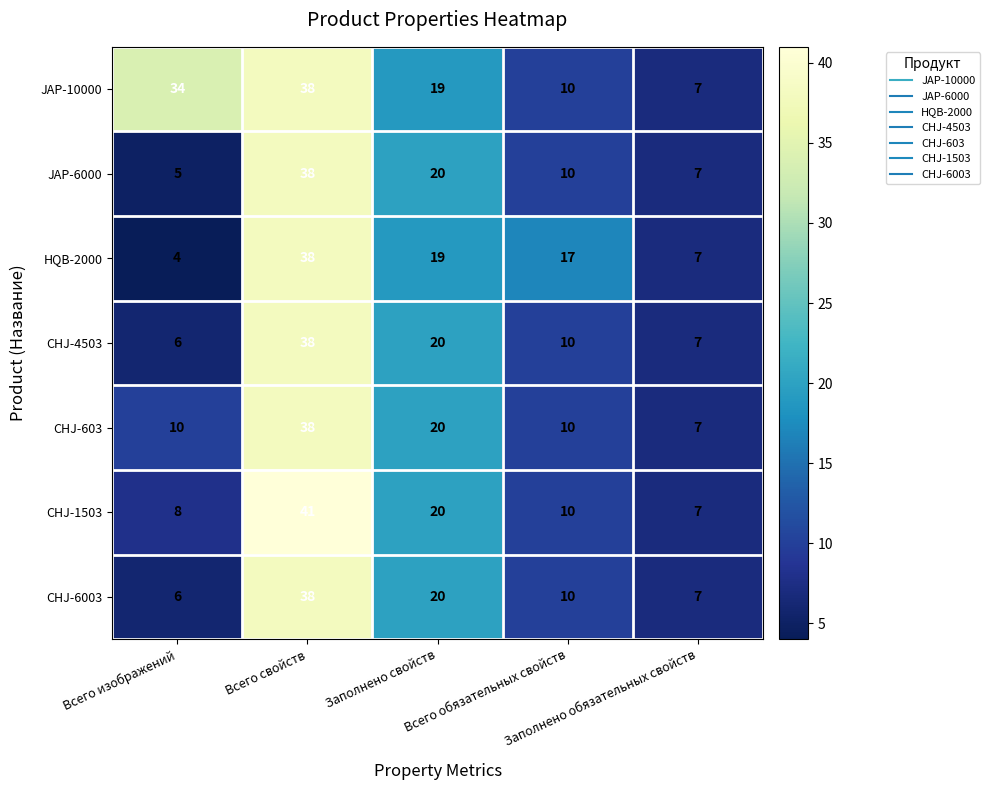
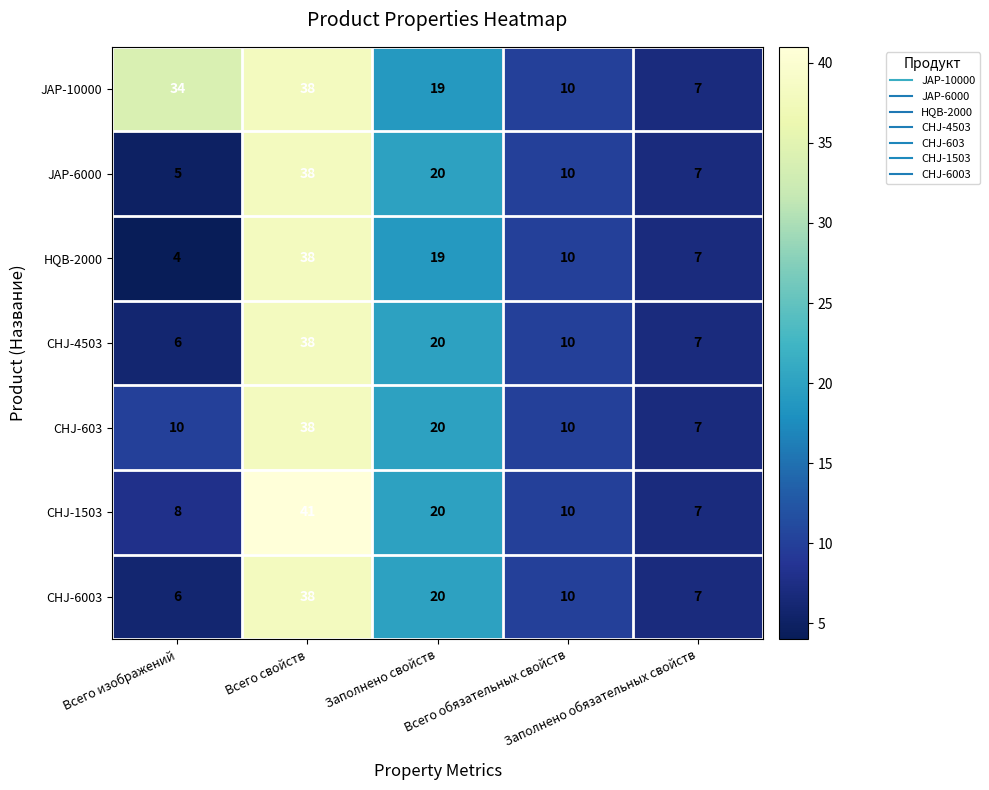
  {
    "JAP-10000": {
      "Всего изображений": 34,
      "Всего свойств": 38,
      "Заполнено свойств": 19,
      "Всего обязательных свойств": 10,
      "Заполнено обязательных свойств": 7
    },
    "JAP-6000": {
      "Всего изображений": 5,
      "Всего свойств": 38,
      "Заполнено свойств": 20,
      "Всего обязательных свойств": 10,
      "Заполнено обязательных свойств": 7
    },
    "HQB-2000": {
      "Всего изображений": 4,
      "Всего свойств": 38,
      "Заполнено свойств": 19,
-     "Всего обязательных свойств": 17,
+     "Всего обязательных свойств": 10,
      "Заполнено обязательных свойств": 7
    },
    "CHJ-4503": {
      "Всего изображений": 6,
      "Всего свойств": 38,
      "Заполнено свойств": 20,
      "Всего обязательных свойств": 10,
      "Заполнено обязательных свойств": 7
    },
    "CHJ-603": {
      "Всего изображений": 10,
      "Всего свойств": 38,
      "Заполнено свойств": 20,
      "Всего обязательных свойств": 10,
      "Заполнено обязательных свойств": 7
    },
    "CHJ-1503": {
      "Всего изображений": 8,
      "Заполнено свойств": 20,
      "Всего обязательных свойств": 10,
      "Заполнено обязательных свойств": 7
    },
    "CHJ-6003": {
      "Всего изображений": 6,
      "Всего свойств": 38,
      "Заполнено свойств": 20,
      "Всего обязательных свойств": 10,
      "Заполнено обязательных свойств": 7
    }
  }
